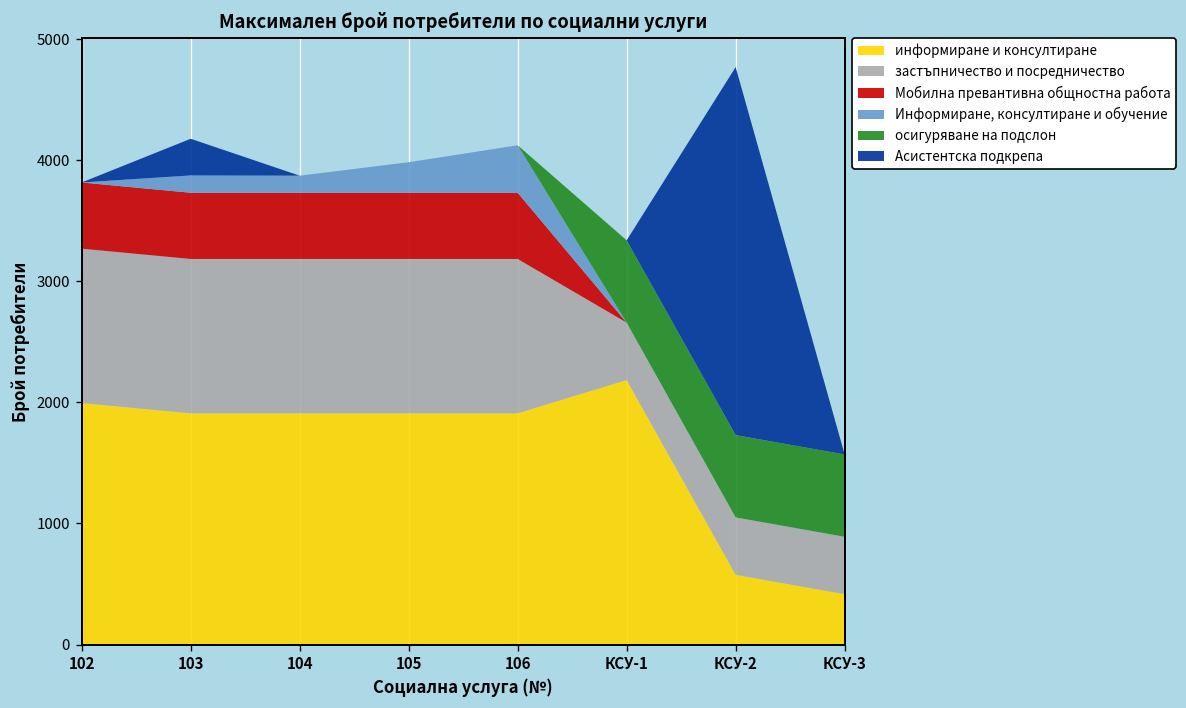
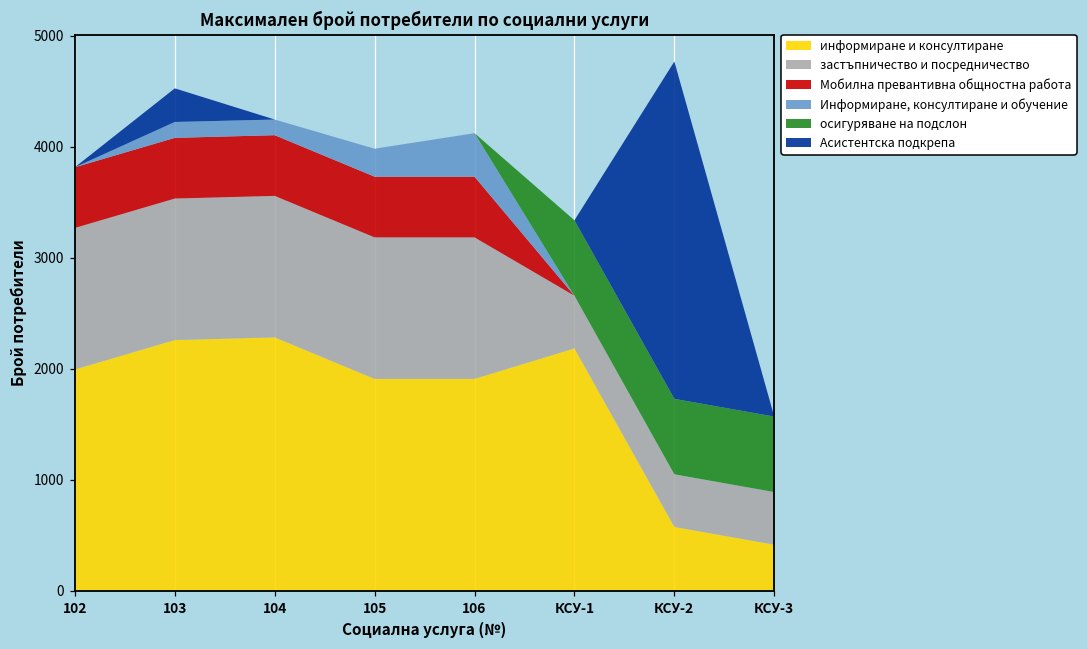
  {
    "информиране и консултиране": {
      "102": 2000,
-     "103": 1910,
-     "104": 1910,
+     "103": 2260,
+     "104": 2280,
      "105": 1910,
      "106": 1910,
      "КСУ-1": 2190,
      "КСУ-2": 580,
      "КСУ-3": 420
    },
    "застъпничество и посредничество": {
      "102": 1280,
      "103": 1280,
      "104": 1280,
      "105": 1280,
      "106": 1280
    },
    "Мобилна превантивна общностна работа": {
      "103": 550,
      "104": 550,
      "105": 550,
      "106": 550
    },
    "осигуряване на подслон": {
      "КСУ-2": 680
    },
    "Асистентска подкрепа": {
      "103": 300,
      "КСУ-2": 3040
    }
  }
